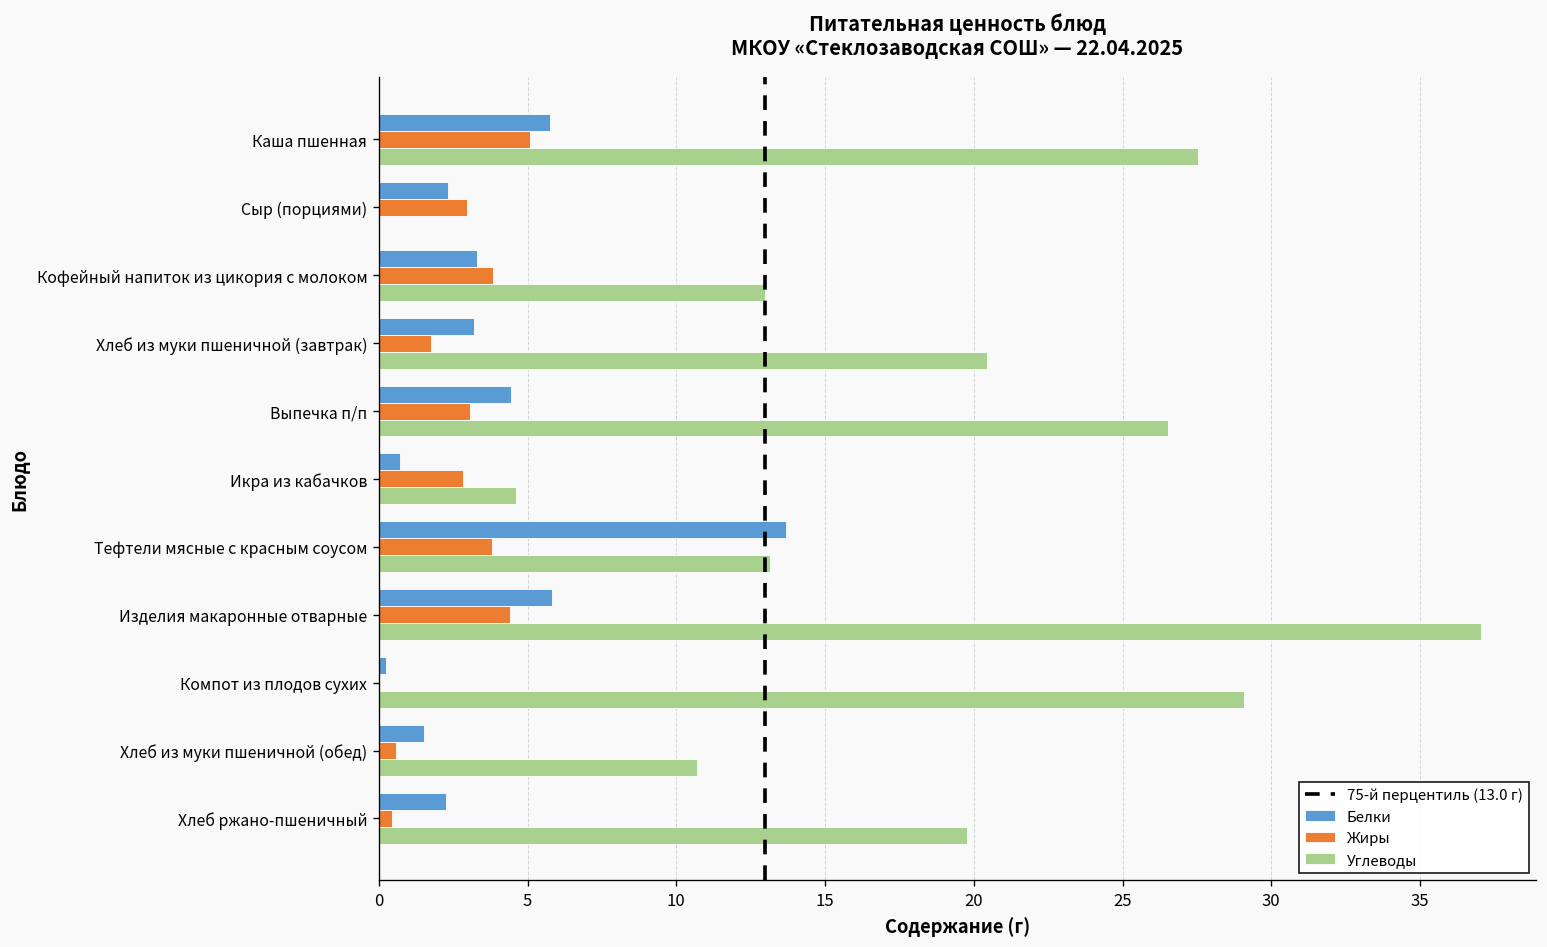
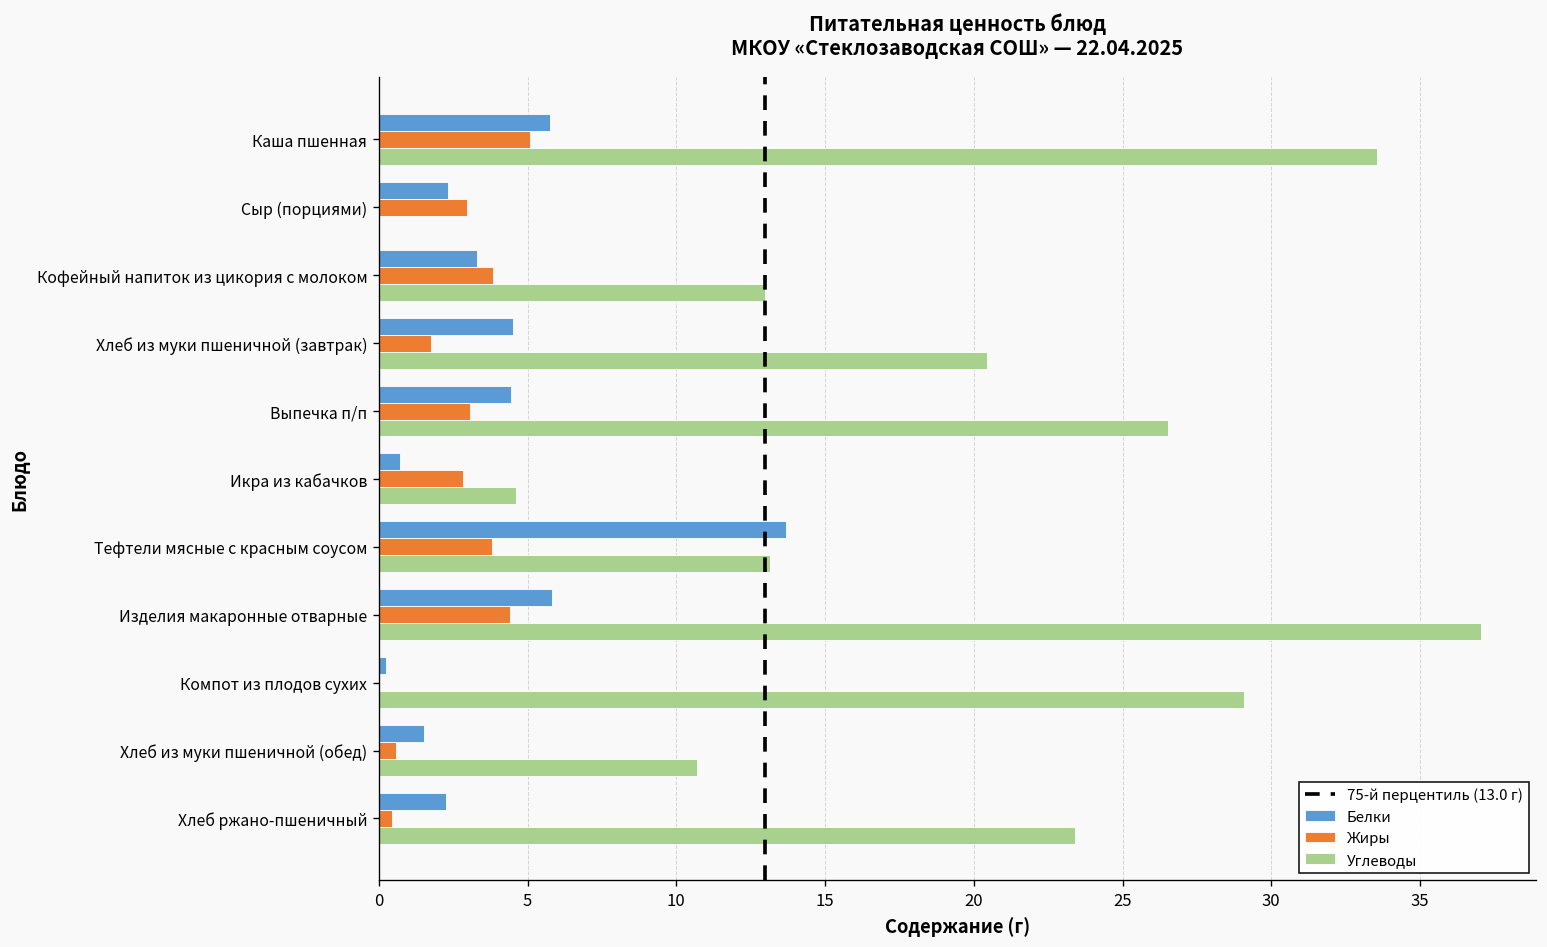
  {
    "Белки": {
      "Каша пшенная": 5.7,
      "Сыр (порциями)": 2.3,
      "Кофейный напиток из цикория с молоком": 3.3,
-     "Хлеб из муки пшеничной (завтрак)": 3.2,
+     "Хлеб из муки пшеничной (завтрак)": 4.5,
      "Выпечка п/п": 4.4,
      "Икра из кабачков": 0.7,
      "Тефтели мясные с красным соусом": 13.7,
      "Изделия макаронные отварные": 5.8,
      "Компот из плодов сухих": 0.2,
      "Хлеб из муки пшеничной (обед)": 1.5,
      "Хлеб ржано-пшеничный": 2.2
    },
    "Жиры": {
      "Каша пшенная": 5.1,
      "Сыр (порциями)": 3.0,
      "Кофейный напиток из цикория с молоком": 3.8,
      "Хлеб из муки пшеничной (завтрак)": 1.7,
      "Выпечка п/п": 3.1,
      "Икра из кабачков": 2.8,
      "Тефтели мясные с красным соусом": 3.8,
      "Изделия макаронные отварные": 4.4,
      "Хлеб из муки пшеничной (обед)": 0.6,
      "Хлеб ржано-пшеничный": 0.4
    },
    "Углеводы": {
-     "Каша пшенная": 27.5,
+     "Каша пшенная": 33.6,
      "Сыр (порциями)": 0.0,
      "Кофейный напиток из цикория с молоком": 13.0,
      "Хлеб из муки пшеничной (завтрак)": 20.5,
      "Выпечка п/п": 26.5,
      "Икра из кабачков": 4.6,
      "Тефтели мясные с красным соусом": 13.1,
      "Изделия макаронные отварные": 37.0,
      "Компот из плодов сухих": 29.1,
      "Хлеб из муки пшеничной (обед)": 10.7,
-     "Хлеб ржано-пшеничный": 19.8
+     "Хлеб ржано-пшеничный": 23.4
    }
  }
